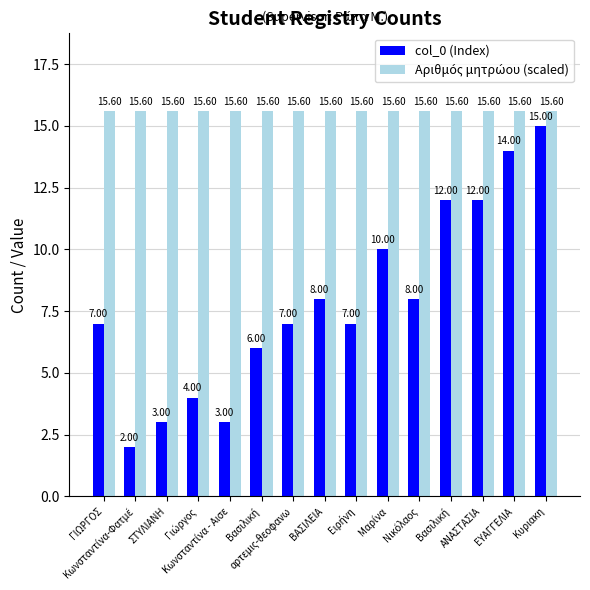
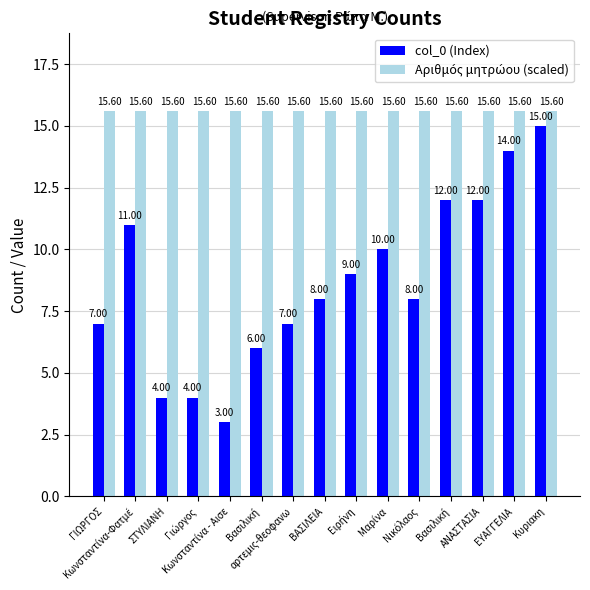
  {
    "col_0 (Index)": {
      "ΓΙΩΡΓΟΣ": 7.00,
-     "Κωνσταντίνα-Φατμέ": 2.00,
-     "ΣΤΥΛΙΑΝΗ": 3.00,
+     "Κωνσταντίνα-Φατμέ": 11.00,
+     "ΣΤΥΛΙΑΝΗ": 4.00,
      "Γιώργος": 4.00,
      "Κωνσταντίνα - Αισε": 3.00,
      "αρτεμις-θεοφανω": 7.00,
      "ΒΑΣΙΛΕΙΑ": 8.00,
-     "Ειρήνη": 7.00,
+     "Ειρήνη": 9.00,
      "Μαρίνα": 10.00,
      "Νικόλαος": 8.00,
      "ΑΝΑΣΤΑΣΙΑ": 12.00,
      "ΕΥΑΓΓΕΛΙΑ": 14.00,
      "Κυριακη": 15.00
    },
    "Αριθμός μητρώου (scaled)": {
      "ΓΙΩΡΓΟΣ": 15.60,
      "Κωνσταντίνα-Φατμέ": 15.60,
      "ΣΤΥΛΙΑΝΗ": 15.60,
      "Γιώργος": 15.60,
      "Κωνσταντίνα - Αισε": 15.60,
      "αρτεμις-θεοφανω": 15.60,
      "ΒΑΣΙΛΕΙΑ": 15.60,
      "Ειρήνη": 15.60,
      "Μαρίνα": 15.60,
      "Νικόλαος": 15.60,
      "ΑΝΑΣΤΑΣΙΑ": 15.60,
      "ΕΥΑΓΓΕΛΙΑ": 15.60,
      "Κυριακη": 15.60
    }
  }
